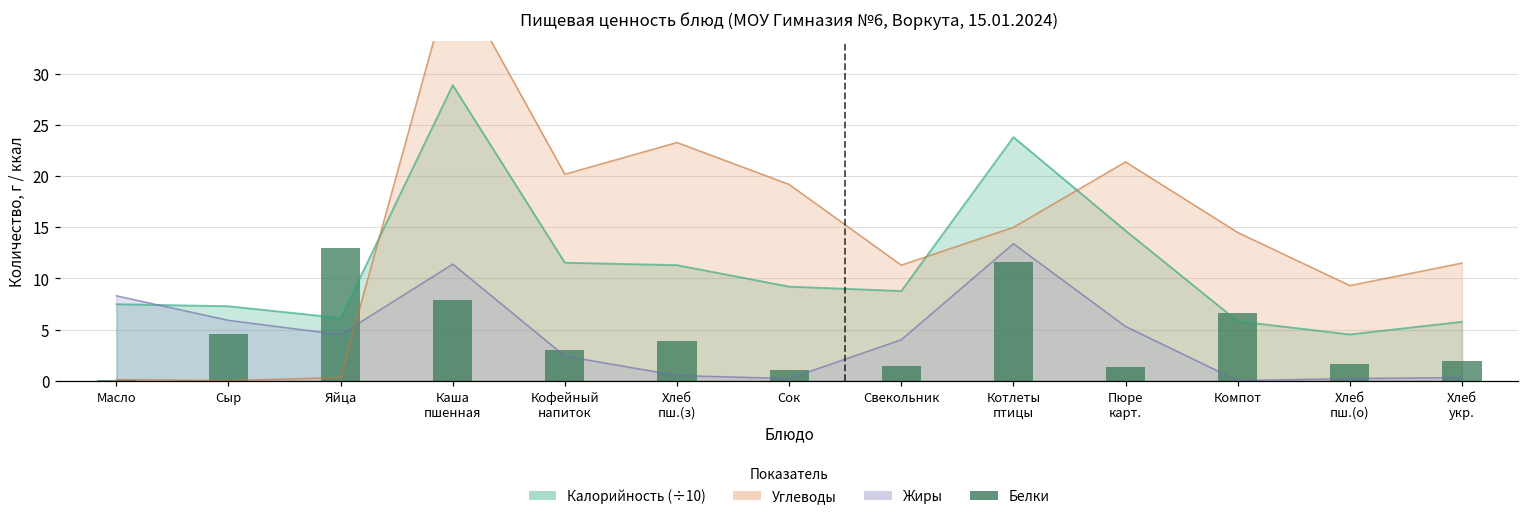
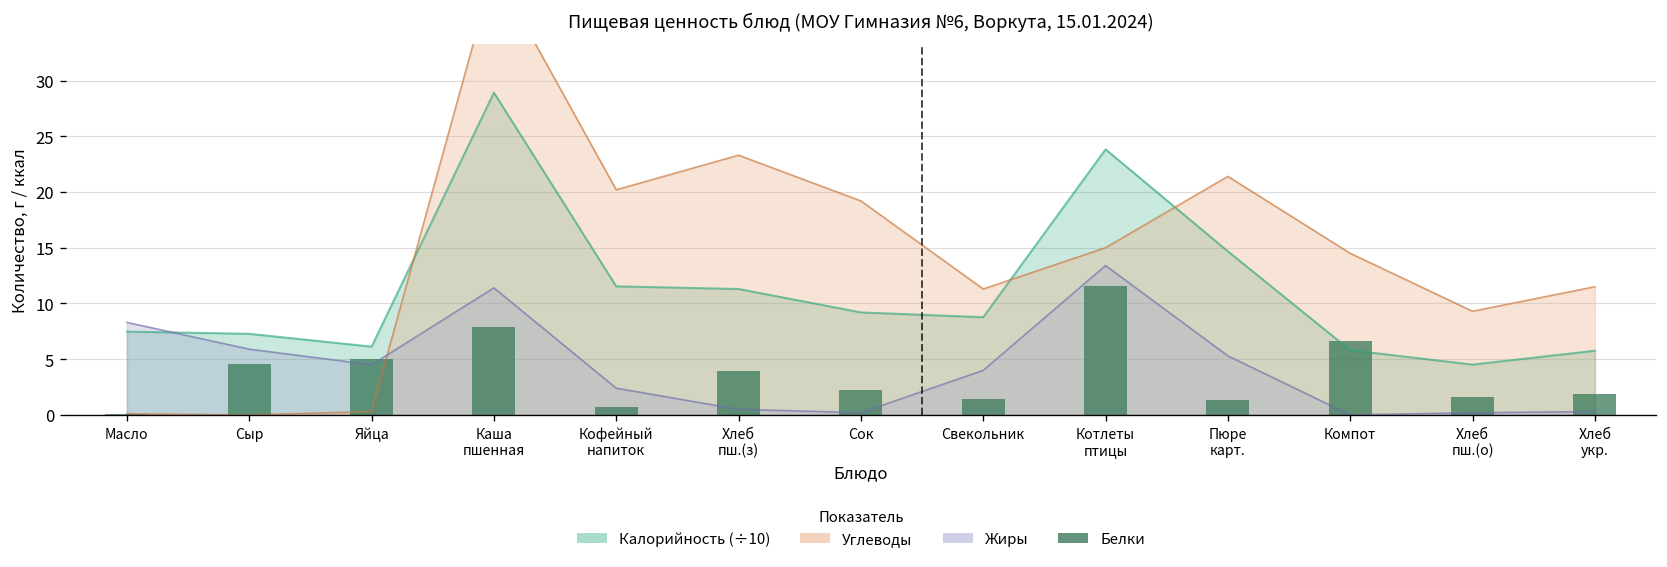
  {
    "Белки": {
      "Сыр": 5,
-     "Яйца": 13,
+     "Яйца": 5,
      "Каша пшенная": 8,
-     "Кофейный напиток": 3,
+     "Кофейный напиток": 1,
      "Хлеб пш.(з)": 4,
-     "Сок": 1,
+     "Сок": 2,
      "Свекольник": 1,
      "Котлеты птицы": 12,
      "Пюре карт.": 1,
      "Компот": 7,
      "Хлеб пш.(о)": 2,
      "Хлеб укр.": 2
    }
  }
